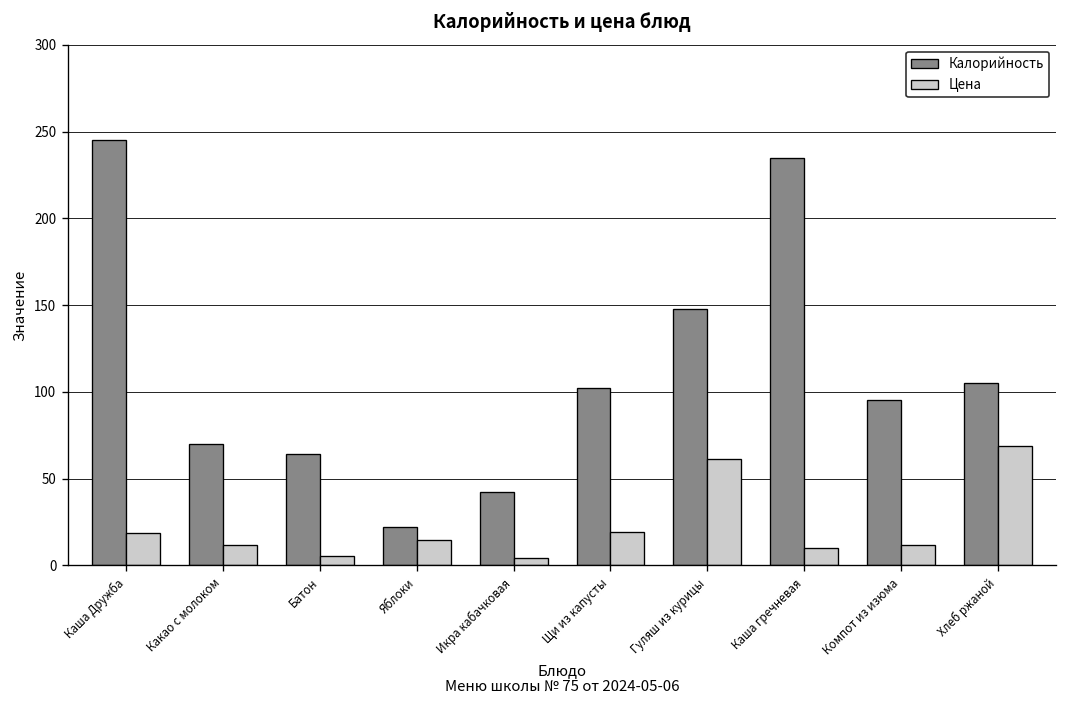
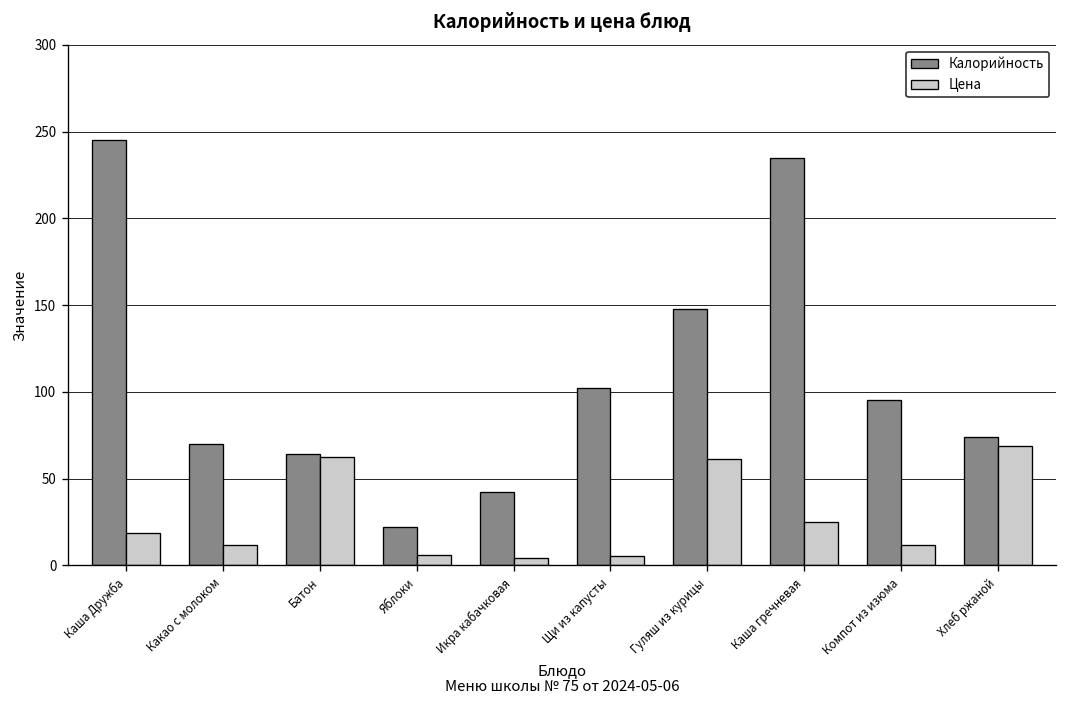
  {
    "Калорийность": {
      "Каша Дружба": 245,
      "Какао с молоком": 70,
      "Батон": 64,
      "Яблоки": 22,
      "Икра кабачковая": 42,
      "Щи из капусты": 102,
      "Гуляш из курицы": 148,
      "Каша гречневая": 235,
      "Компот из изюма": 95,
-     "Хлеб ржаной": 105
+     "Хлеб ржаной": 74
    },
    "Цена": {
      "Каша Дружба": 19,
      "Какао с молоком": 12,
-     "Батон": 6,
-     "Яблоки": 14,
+     "Батон": 62,
+     "Яблоки": 6,
      "Икра кабачковая": 4,
-     "Щи из капусты": 19,
+     "Щи из капусты": 6,
      "Гуляш из курицы": 61,
-     "Каша гречневая": 10,
+     "Каша гречневая": 25,
      "Компот из изюма": 12,
      "Хлеб ржаной": 69
    }
  }
